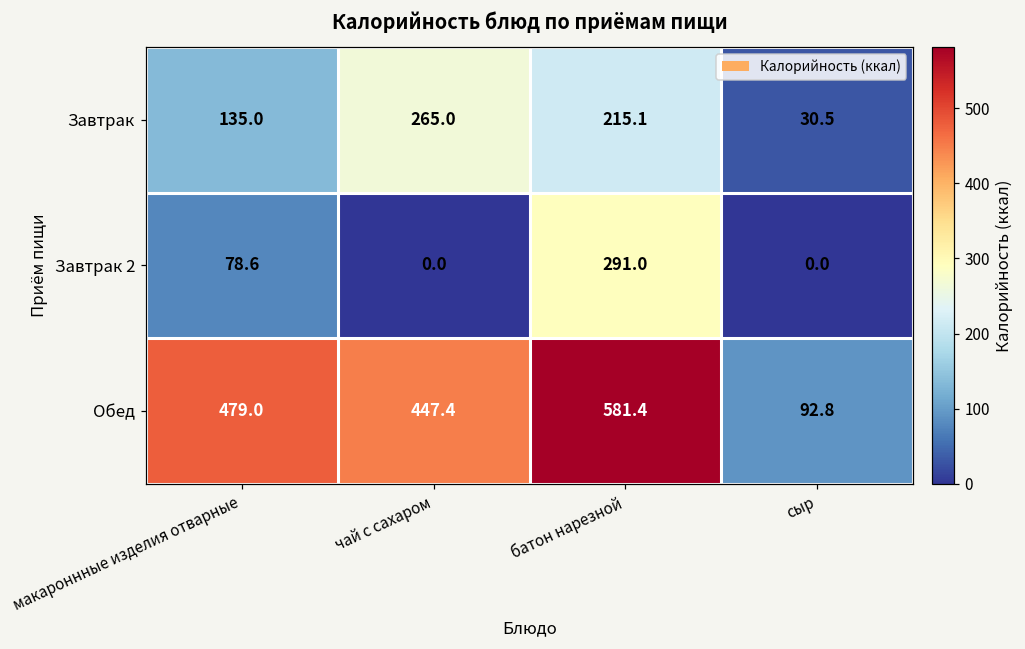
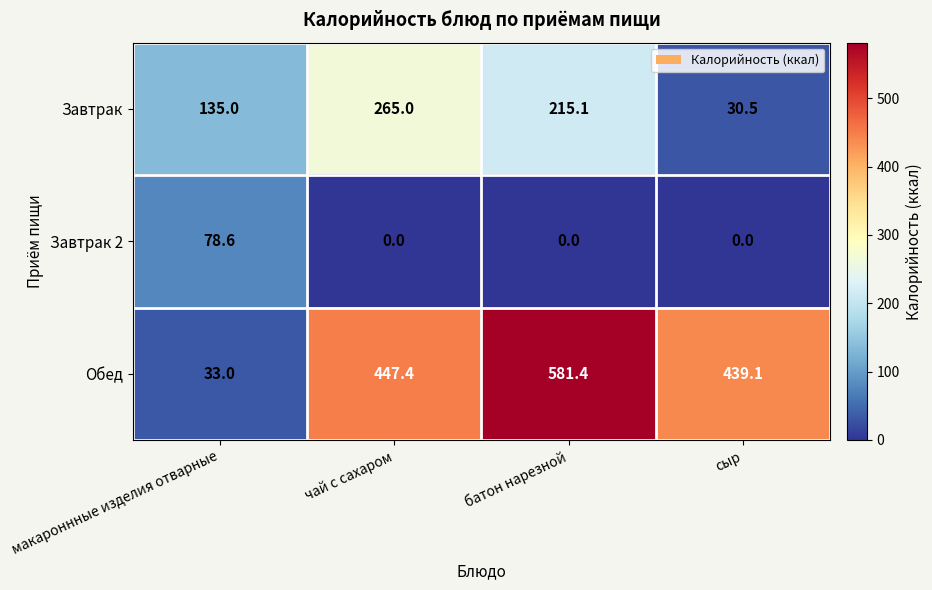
  {
    "Завтрак": {
      "макароннные изделия отварные": 135.0,
      "чай с сахаром": 265.0,
      "батон нарезной": 215.1,
      "сыр": 30.5
    },
    "Завтрак 2": {
      "макароннные изделия отварные": 78.6,
      "чай с сахаром": 0.0,
-     "батон нарезной": 291.0,
+     "батон нарезной": 0.0,
      "сыр": 0.0
    },
    "Обед": {
-     "макароннные изделия отварные": 479.0,
+     "макароннные изделия отварные": 33.0,
      "чай с сахаром": 447.4,
      "батон нарезной": 581.4,
-     "сыр": 92.8
+     "сыр": 439.1
    }
  }
